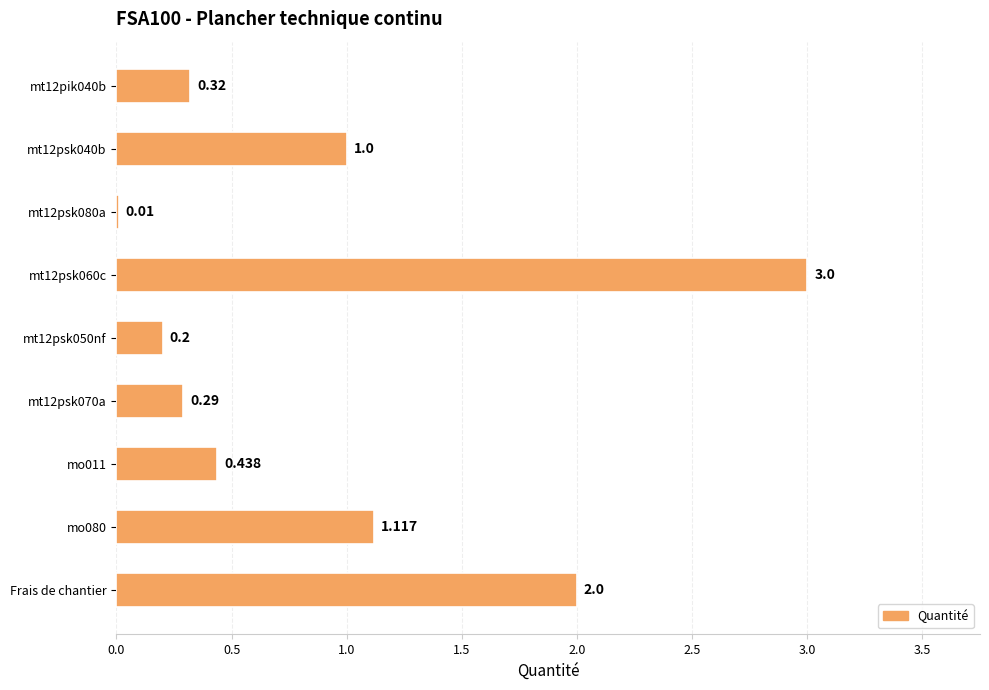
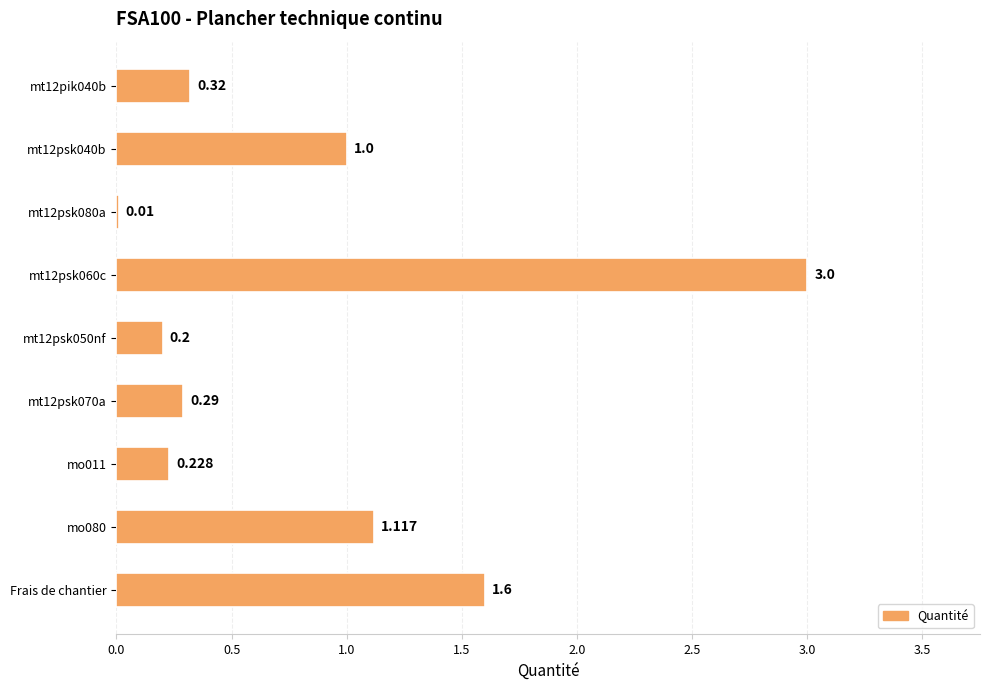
  {
    "mt12pik040b": 0.32,
    "mt12psk040b": 1.0,
    "mt12psk080a": 0.01,
    "mt12psk060c": 3.0,
    "mt12psk050nf": 0.2,
    "mt12psk070a": 0.29,
-   "mo011": 0.438,
+   "mo011": 0.228,
    "mo080": 1.117,
-   "Frais de chantier": 2.0
+   "Frais de chantier": 1.6
  }
